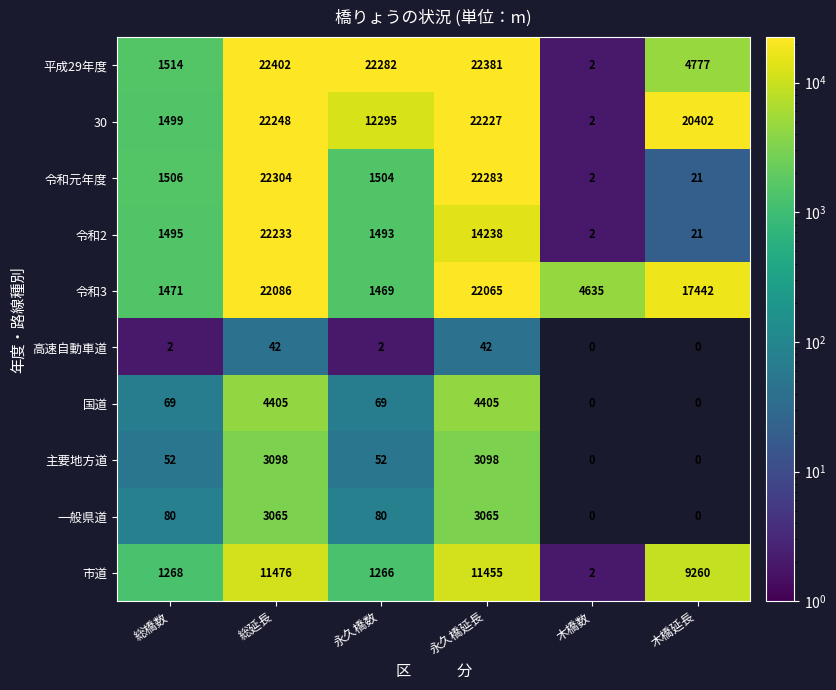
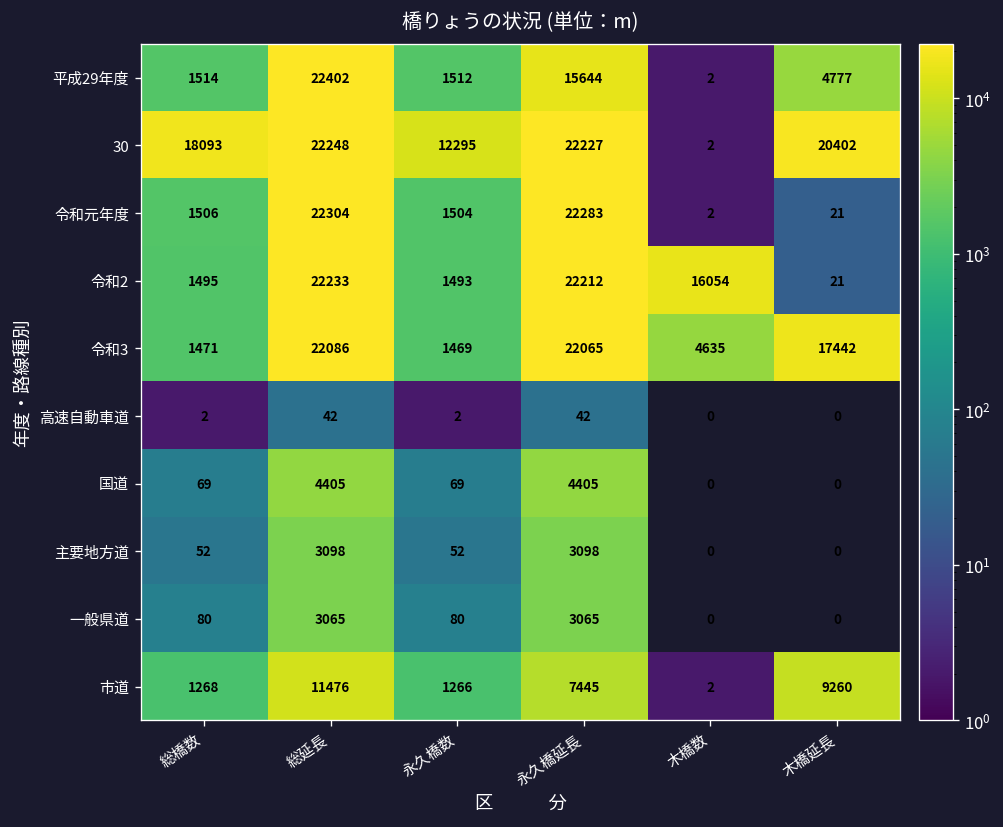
  {
    "平成29年度": {
      "総橋数": 1514,
      "総延長": 22402,
-     "永久橋数": 22282,
-     "永久橋延長": 22381,
+     "永久橋数": 1512,
+     "永久橋延長": 15644,
      "木橋数": 2,
      "木橋延長": 4777
    },
    "30": {
-     "総橋数": 1499,
+     "総橋数": 18093,
      "総延長": 22248,
      "永久橋数": 12295,
      "永久橋延長": 22227,
      "木橋数": 2,
      "木橋延長": 20402
    },
    "令和元年度": {
      "総橋数": 1506,
      "総延長": 22304,
      "永久橋数": 1504,
      "永久橋延長": 22283,
      "木橋数": 2,
      "木橋延長": 21
    },
    "令和2": {
      "総橋数": 1495,
      "総延長": 22233,
      "永久橋数": 1493,
-     "永久橋延長": 14238,
-     "木橋数": 2,
+     "永久橋延長": 22212,
+     "木橋数": 16054,
      "木橋延長": 21
    },
    "令和3": {
      "総橋数": 1471,
      "総延長": 22086,
      "永久橋数": 1469,
      "永久橋延長": 22065,
      "木橋数": 4635,
      "木橋延長": 17442
    },
    "高速自動車道": {
      "総橋数": 2,
      "総延長": 42,
      "永久橋数": 2,
      "永久橋延長": 42
    },
    "国道": {
      "総橋数": 69,
      "総延長": 4405,
      "永久橋数": 69,
      "永久橋延長": 4405
    },
    "主要地方道": {
      "総橋数": 52,
      "総延長": 3098,
      "永久橋数": 52,
      "永久橋延長": 3098
    },
    "一般県道": {
      "総橋数": 80,
      "総延長": 3065,
      "永久橋数": 80,
      "永久橋延長": 3065
    },
    "市道": {
      "総橋数": 1268,
      "総延長": 11476,
      "永久橋数": 1266,
-     "永久橋延長": 11455,
+     "永久橋延長": 7445,
      "木橋数": 2,
      "木橋延長": 9260
    }
  }
